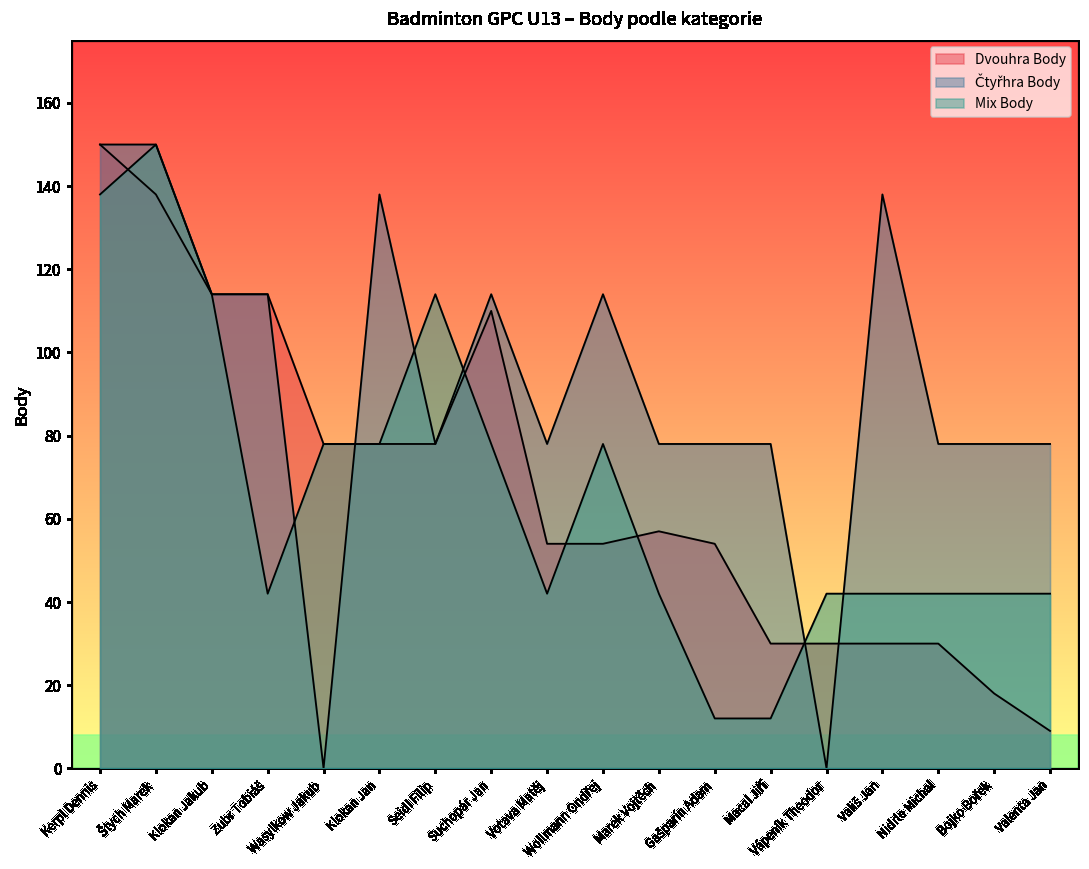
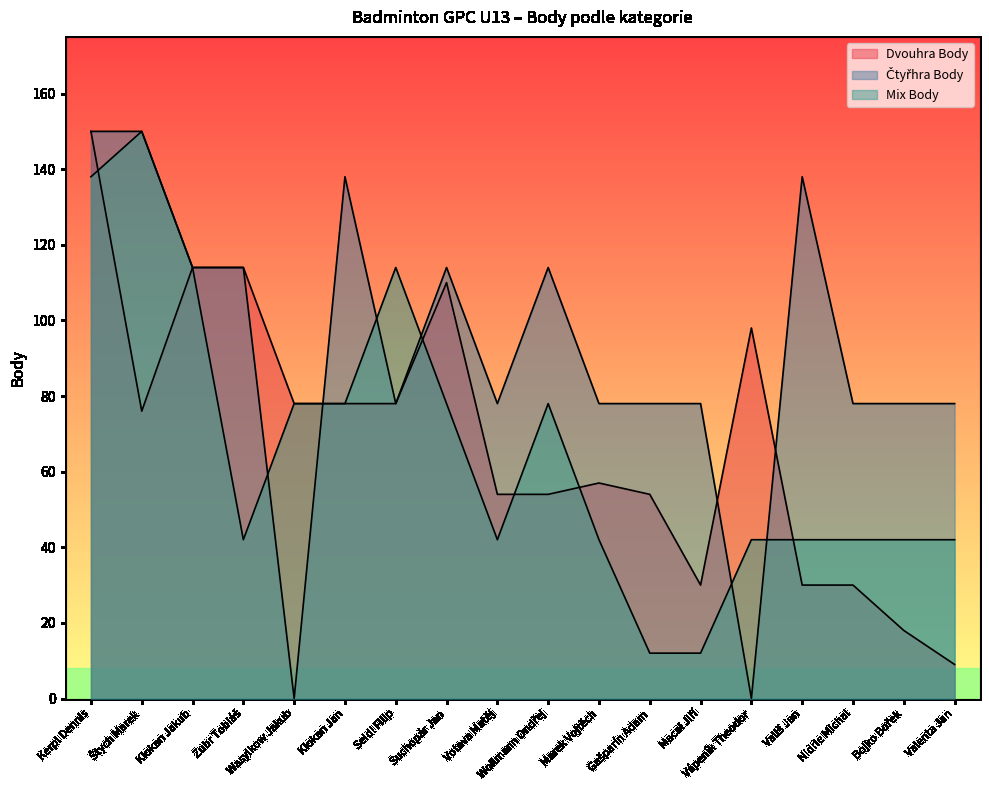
  {
    "Dvouhra Body": {
-     "Štych Marek": 138,
+     "Štych Marek": 76,
      "Suchopár Jan": 110,
      "Votava Matěj": 54,
      "Wollmann Ondřej": 54,
      "Marek Vojtěch": 57,
      "Gašparín Adam": 54,
      "Macal Jiří": 30,
-     "Vápeník Theodor": 30,
+     "Vápeník Theodor": 98,
      "Vališ Jan": 30,
      "Nidrle Michal": 30,
      "Bojko Bořek": 18,
      "Valenta Jan": 9
    }
  }
